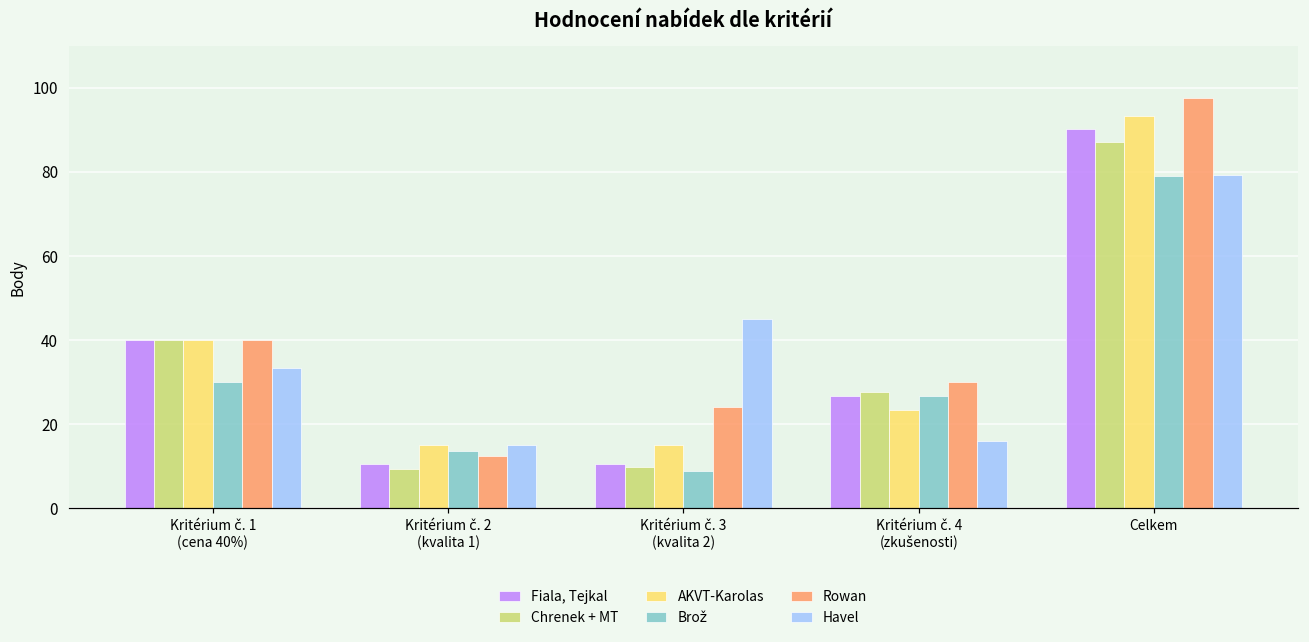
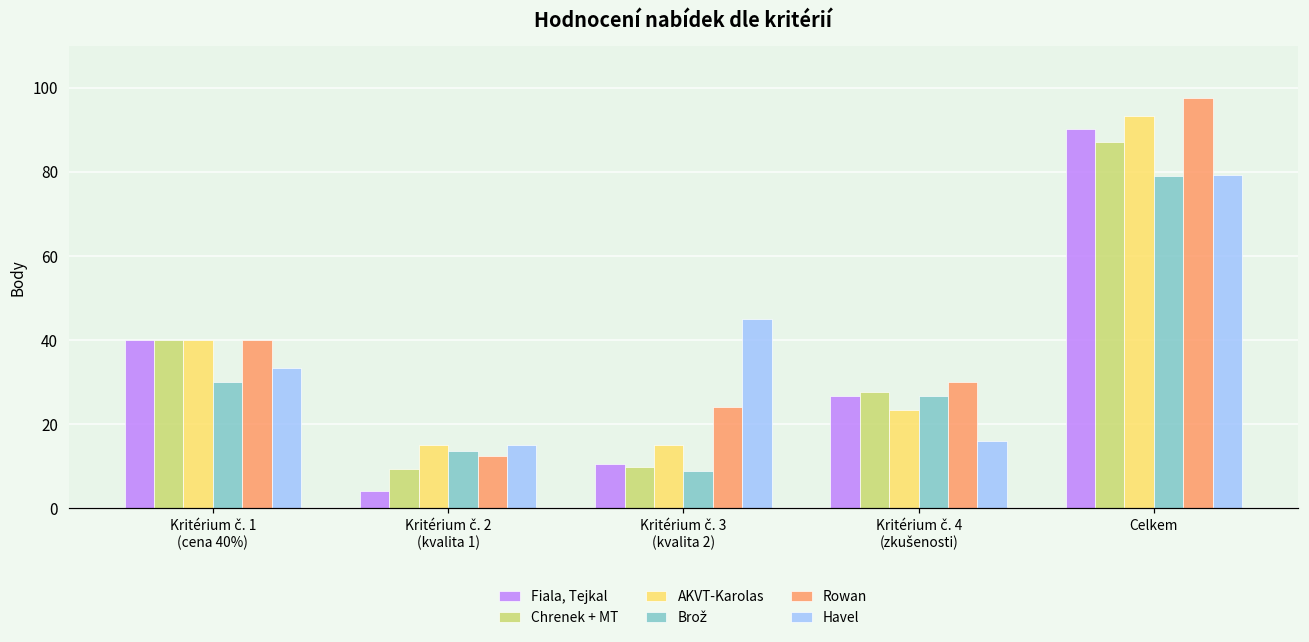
  {
    "Fiala, Tejkal": {
      "Kritérium č. 1 (cena 40%)": 40,
-     "Kritérium č. 2 (kvalita 1)": 10,
+     "Kritérium č. 2 (kvalita 1)": 4,
      "Kritérium č. 3 (kvalita 2)": 10,
      "Kritérium č. 4 (zkušenosti)": 27,
      "Celkem": 90
    },
    "Brož": {
      "Kritérium č. 1 (cena 40%)": 30,
      "Kritérium č. 2 (kvalita 1)": 14,
      "Kritérium č. 3 (kvalita 2)": 9,
      "Kritérium č. 4 (zkušenosti)": 27,
      "Celkem": 79
    },
    "Rowan": {
      "Kritérium č. 1 (cena 40%)": 40,
      "Kritérium č. 2 (kvalita 1)": 12,
      "Kritérium č. 3 (kvalita 2)": 24,
      "Kritérium č. 4 (zkušenosti)": 30,
      "Celkem": 97
    },
    "Havel": {
      "Kritérium č. 1 (cena 40%)": 33,
      "Kritérium č. 2 (kvalita 1)": 15,
      "Kritérium č. 3 (kvalita 2)": 45,
      "Kritérium č. 4 (zkušenosti)": 16,
      "Celkem": 79
    }
  }
